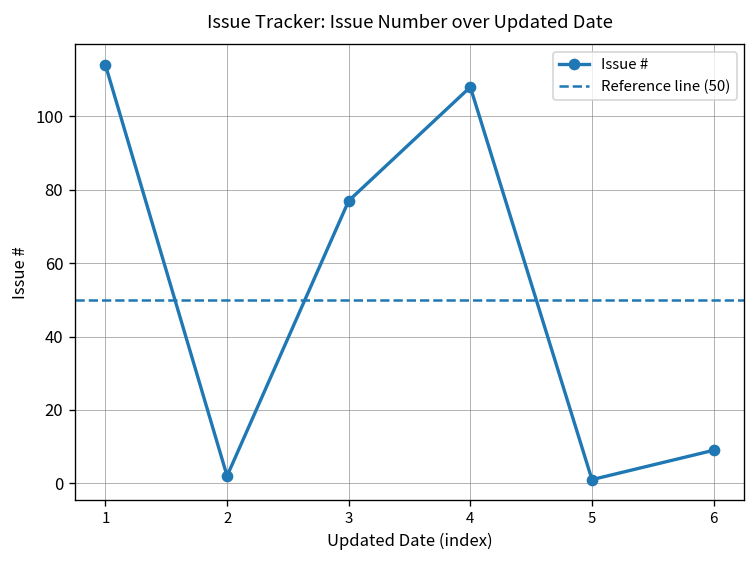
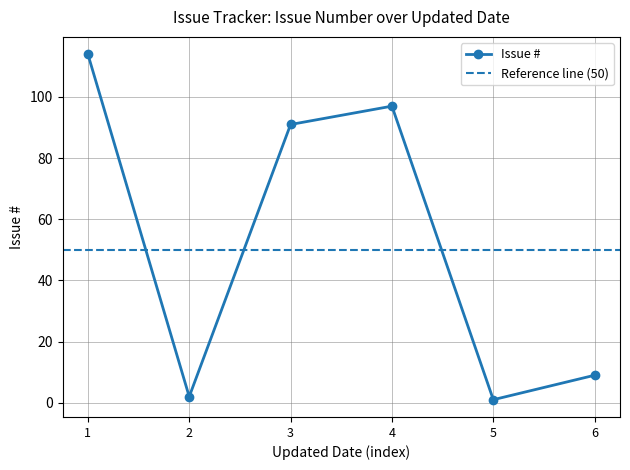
  {
    "1": 114,
    "2": 2,
-   "3": 77,
-   "4": 108,
+   "3": 91,
+   "4": 97,
    "5": 1,
    "6": 9
  }
